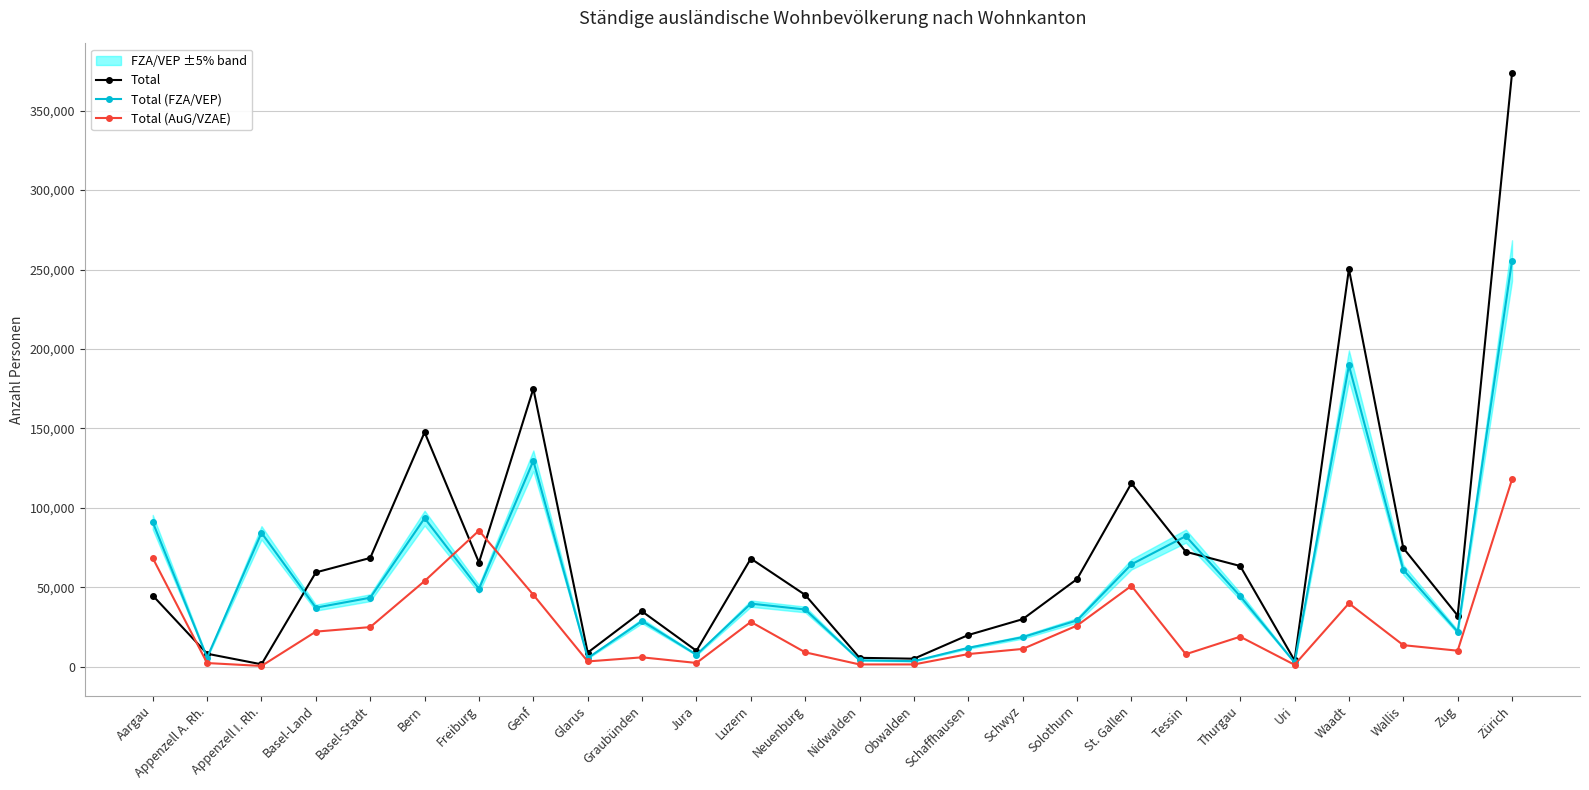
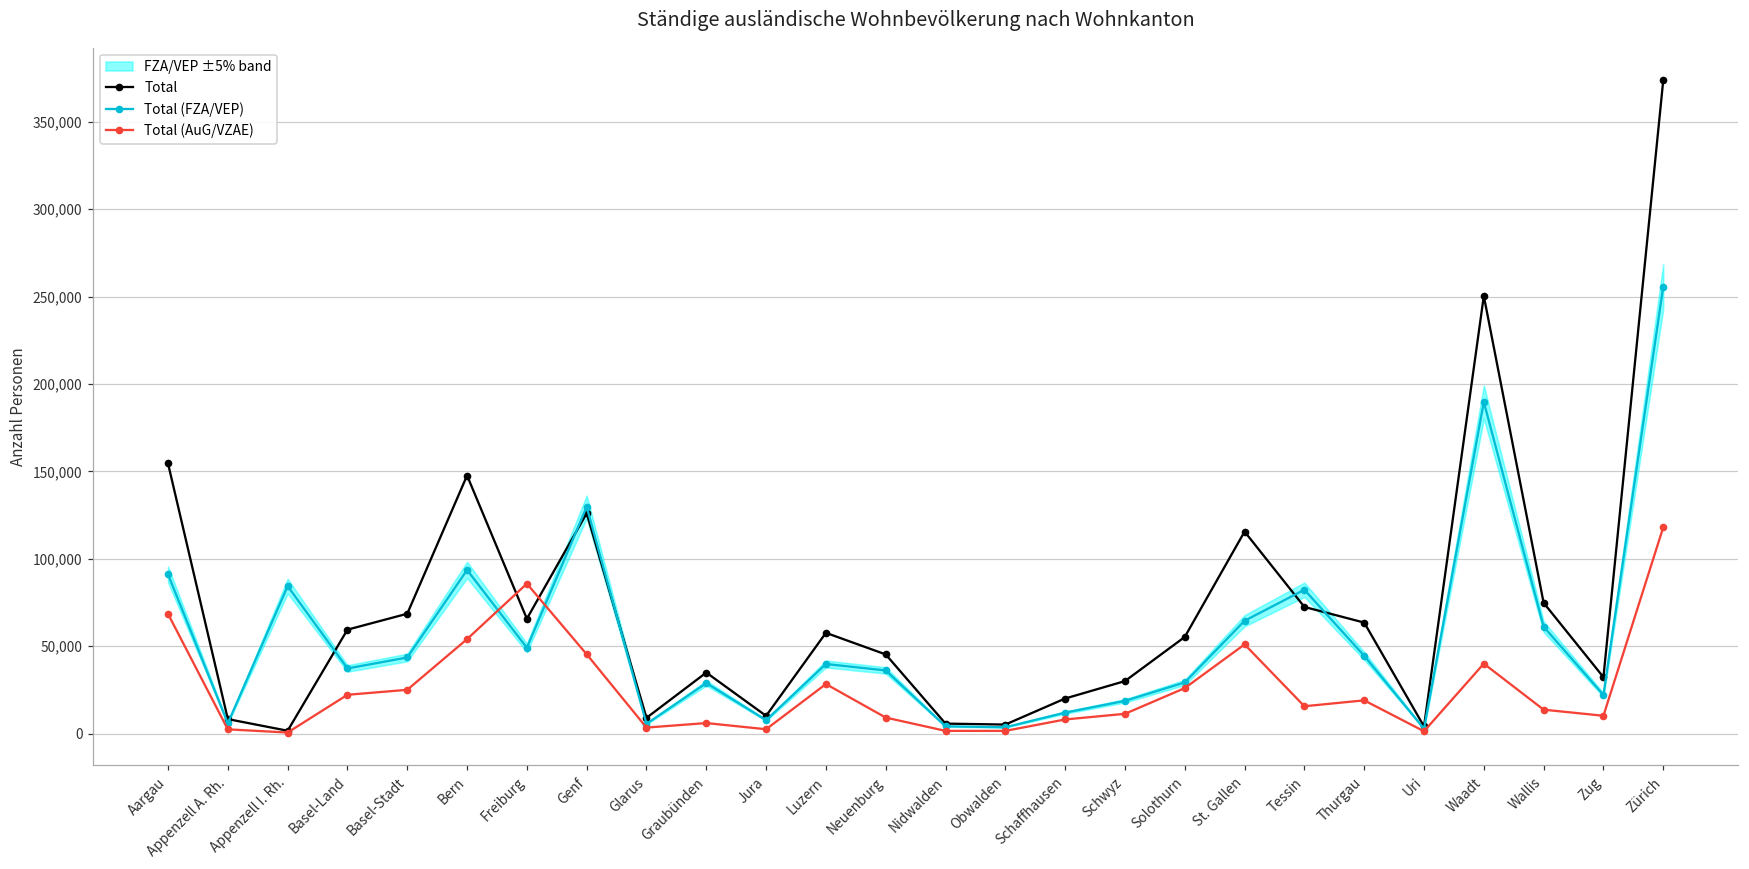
  {
    "Total": {
-     "Aargau": "45,000",
+     "Aargau": "155,000",
      "Appenzell A. Rh.": "8,000",
      "Basel-Land": "59,000",
      "Basel-Stadt": "69,000",
      "Bern": "148,000",
      "Freiburg": "66,000",
-     "Genf": "175,000",
+     "Genf": "126,000",
      "Glarus": "9,000",
      "Graubünden": "35,000",
      "Jura": "10,000",
-     "Luzern": "68,000",
+     "Luzern": "58,000",
      "Neuenburg": "45,000",
      "Schaffhausen": "20,000",
      "Schwyz": "30,000",
      "Solothurn": "55,000",
      "St. Gallen": "116,000",
      "Tessin": "72,000",
      "Thurgau": "63,000",
      "Waadt": "250,000",
      "Wallis": "75,000",
      "Zug": "32,000",
      "Zürich": "374,000"
    },
    "Total (FZA/VEP)": {
      "Aargau": "91,000",
      "Appenzell I. Rh.": "84,000",
      "Basel-Land": "37,000",
      "Basel-Stadt": "44,000",
      "Bern": "94,000",
      "Freiburg": "49,000",
      "Genf": "130,000",
      "Luzern": "40,000",
      "Neuenburg": "36,000",
      "St. Gallen": "65,000",
      "Tessin": "82,000",
      "Thurgau": "44,000",
      "Waadt": "190,000",
      "Wallis": "61,000",
      "Zürich": "256,000"
    },
    "Total (AuG/VZAE)": {
      "Aargau": "68,000",
      "Appenzell A. Rh.": "2,000",
      "Basel-Land": "22,000",
      "Basel-Stadt": "25,000",
      "Bern": "54,000",
      "Freiburg": "86,000",
      "Genf": "45,000",
      "Glarus": "3,000",
      "Graubünden": "6,000",
      "Jura": "2,000",
      "Luzern": "28,000",
      "Neuenburg": "9,000",
      "Nidwalden": "2,000",
      "Obwalden": "2,000",
      "Schaffhausen": "8,000",
      "Schwyz": "11,000",
      "Solothurn": "26,000",
      "St. Gallen": "51,000",
-     "Tessin": "8,000",
+     "Tessin": "16,000",
      "Thurgau": "19,000",
      "Waadt": "40,000",
      "Wallis": "14,000",
      "Zug": "10,000",
      "Zürich": "118,000"
    }
  }
